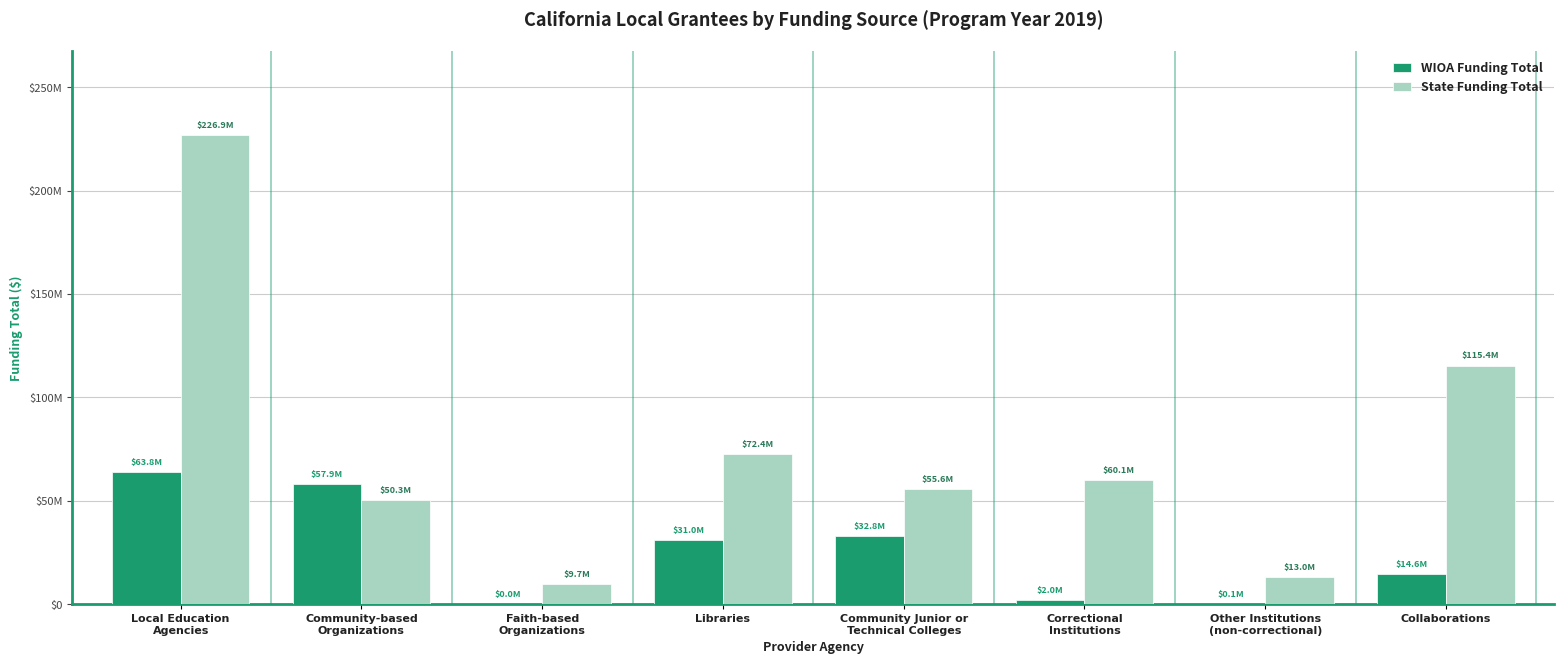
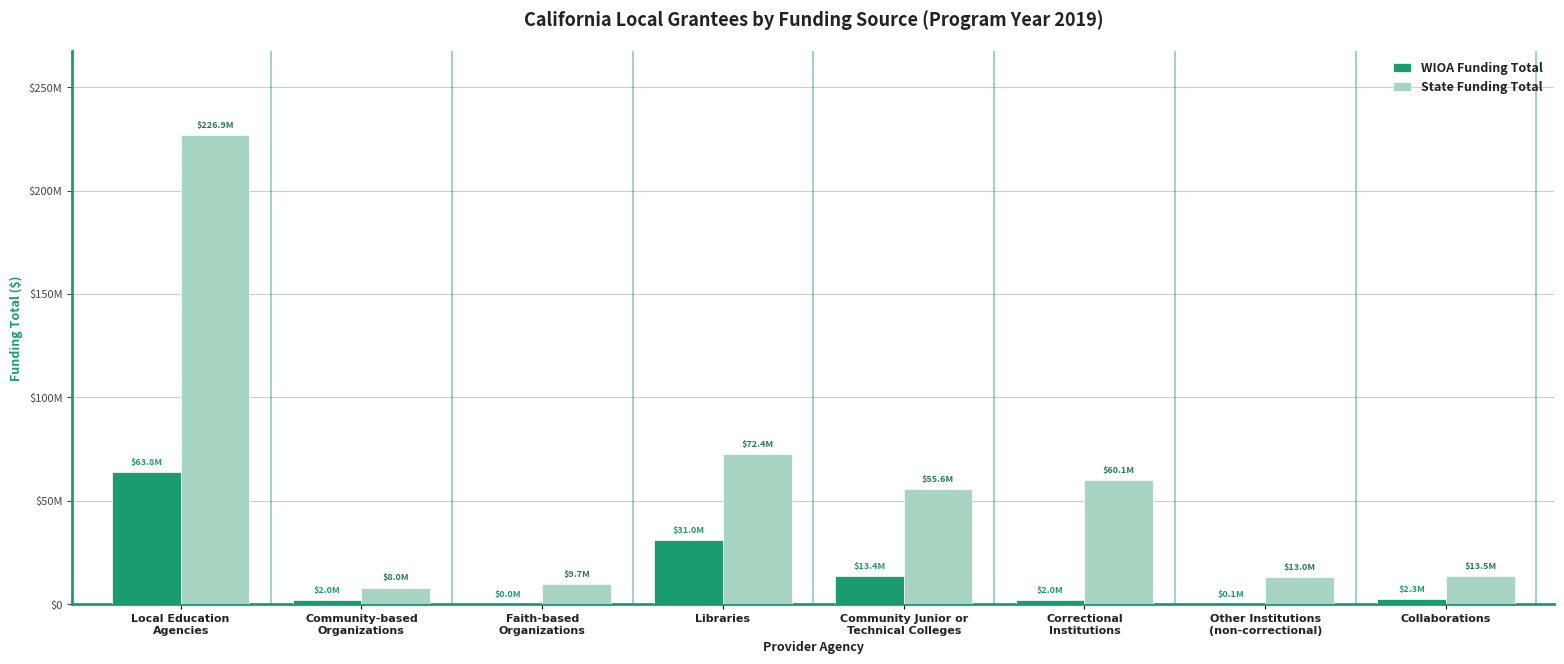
  {
    "WIOA Funding Total": {
      "Local Education Agencies": "$63.8M",
-     "Community-based Organizations": "$57.9M",
+     "Community-based Organizations": "$2.0M",
      "Libraries": "$31.0M",
-     "Community Junior or Technical Colleges": "$32.8M",
+     "Community Junior or Technical Colleges": "$13.4M",
      "Correctional Institutions": "$2.0M",
      "Other Institutions (non-correctional)": "$0.1M",
-     "Collaborations": "$14.6M"
+     "Collaborations": "$2.3M"
    },
    "State Funding Total": {
      "Local Education Agencies": "$226.9M",
-     "Community-based Organizations": "$50.3M",
+     "Community-based Organizations": "$8.0M",
      "Faith-based Organizations": "$9.7M",
      "Libraries": "$72.4M",
      "Community Junior or Technical Colleges": "$55.6M",
      "Correctional Institutions": "$60.1M",
      "Other Institutions (non-correctional)": "$13.0M",
-     "Collaborations": "$115.4M"
+     "Collaborations": "$13.5M"
    }
  }
